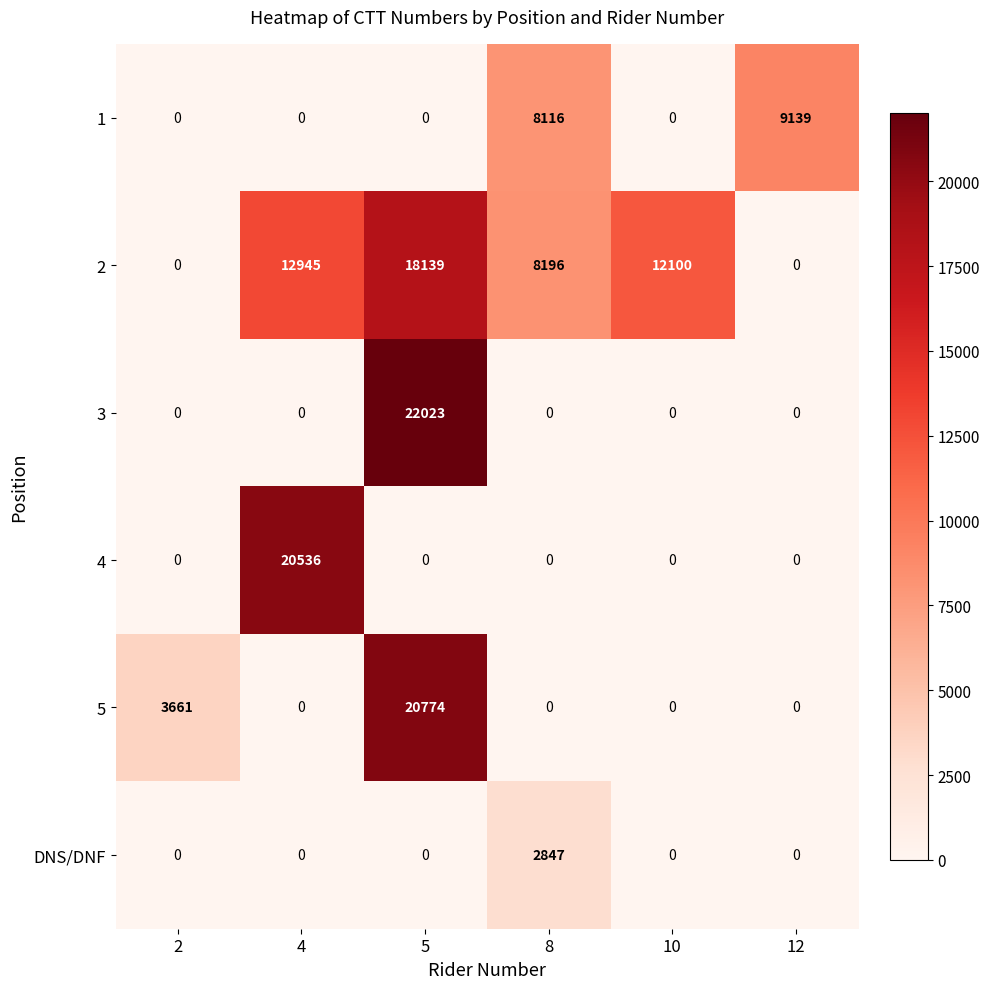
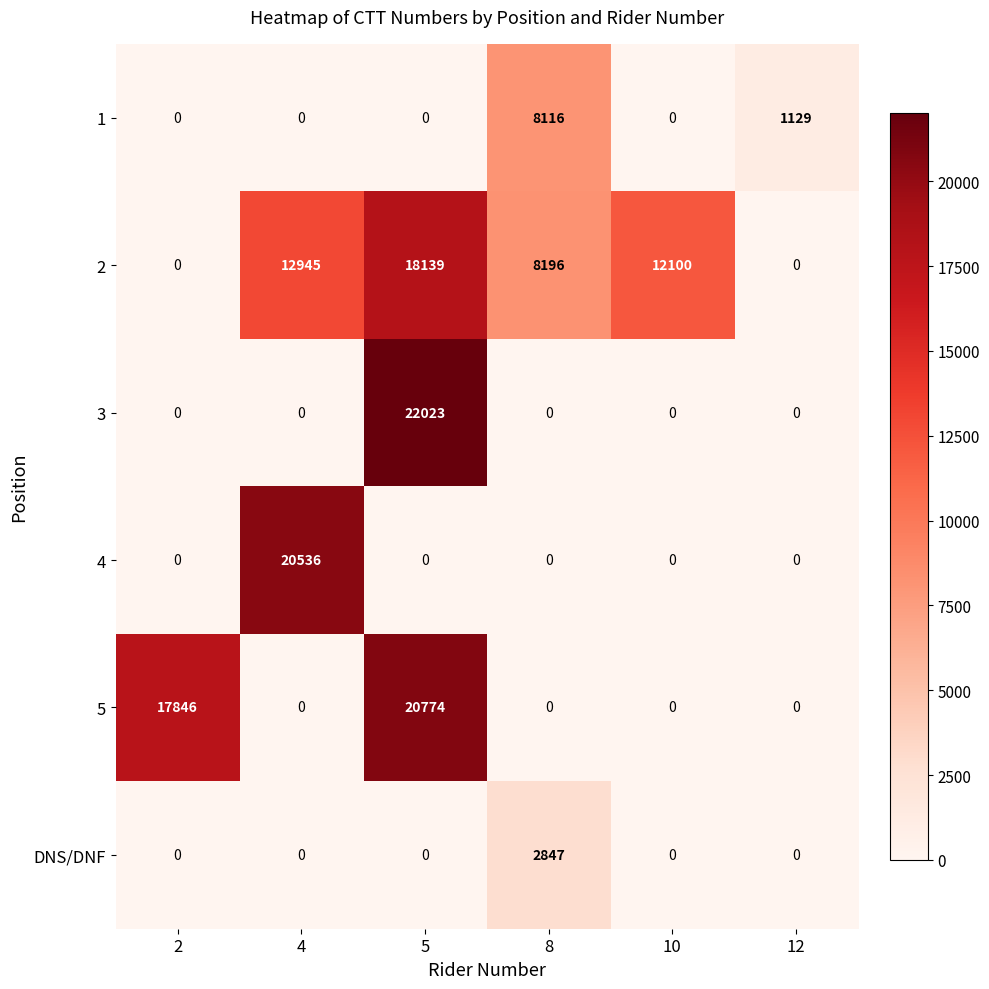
  {
    "1": {
      "2": 0,
      "4": 0,
      "5": 0,
      "8": 8116,
      "10": 0,
-     "12": 9139
+     "12": 1129
    },
    "2": {
      "2": 0,
      "4": 12945,
      "5": 18139,
      "8": 8196,
      "10": 12100,
      "12": 0
    },
    "3": {
      "2": 0,
      "4": 0,
      "5": 22023,
      "8": 0,
      "10": 0,
      "12": 0
    },
    "4": {
      "2": 0,
      "4": 20536,
      "5": 0,
      "8": 0,
      "10": 0,
      "12": 0
    },
    "5": {
-     "2": 3661,
+     "2": 17846,
      "4": 0,
      "5": 20774,
      "8": 0,
      "10": 0,
      "12": 0
    },
    "DNS/DNF": {
      "2": 0,
      "4": 0,
      "5": 0,
      "8": 2847,
      "10": 0,
      "12": 0
    }
  }
